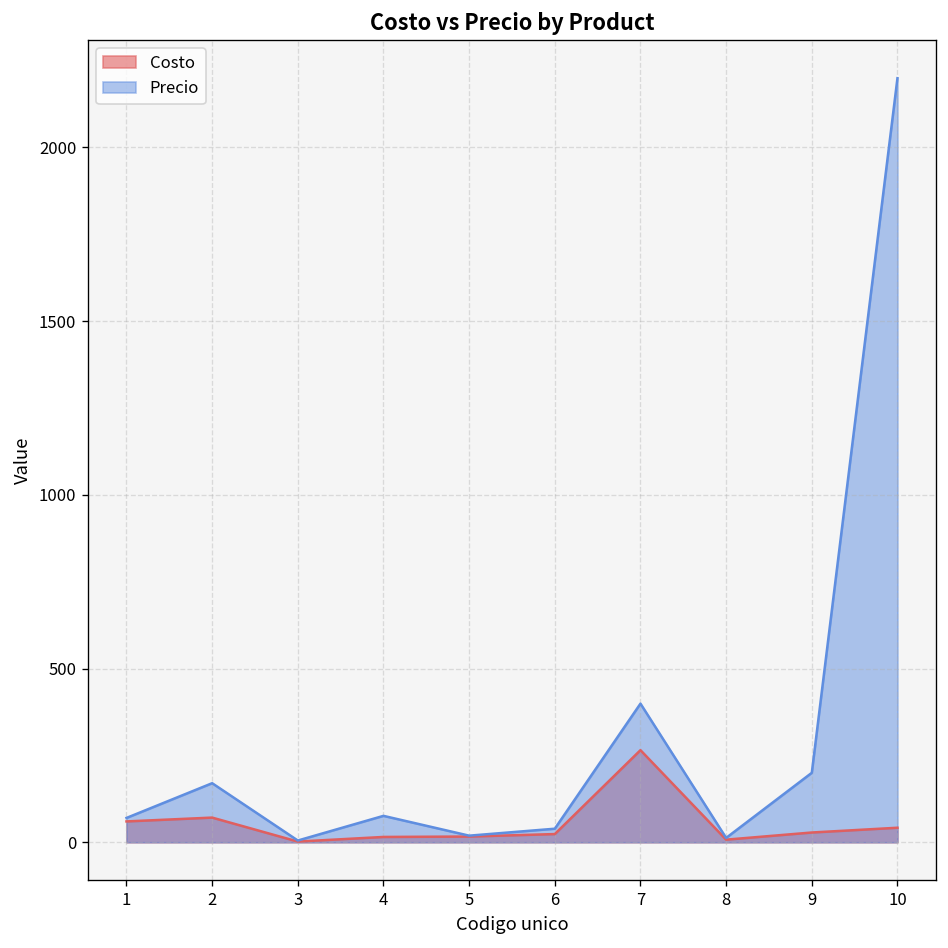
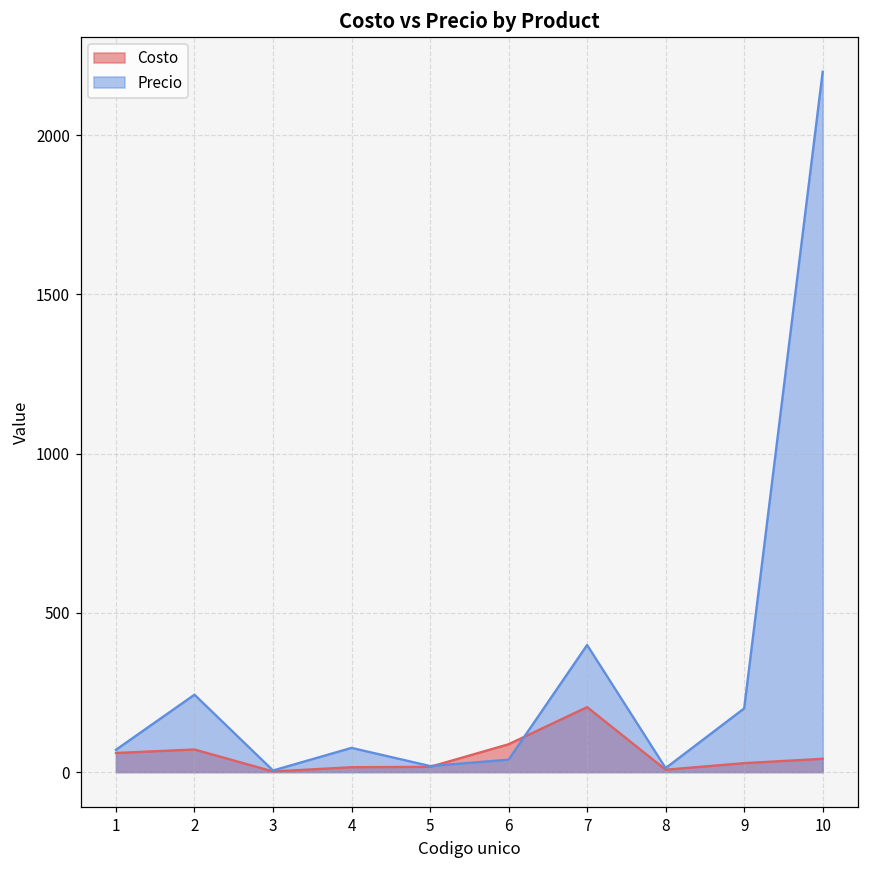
  {
    "Costo": {
      "1": 60,
      "2": 70,
      "4": 20,
-     "6": 20,
-     "7": 270,
+     "6": 90,
+     "7": 200,
      "9": 30,
      "10": 40
    },
    "Precio": {
      "1": 70,
-     "2": 170,
+     "2": 240,
      "4": 80,
      "6": 40,
      "7": 400,
      "9": 200,
      "10": 2200
    }
  }
